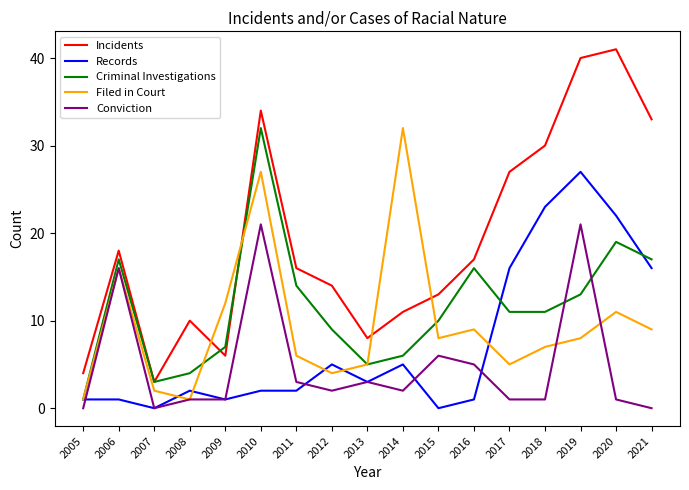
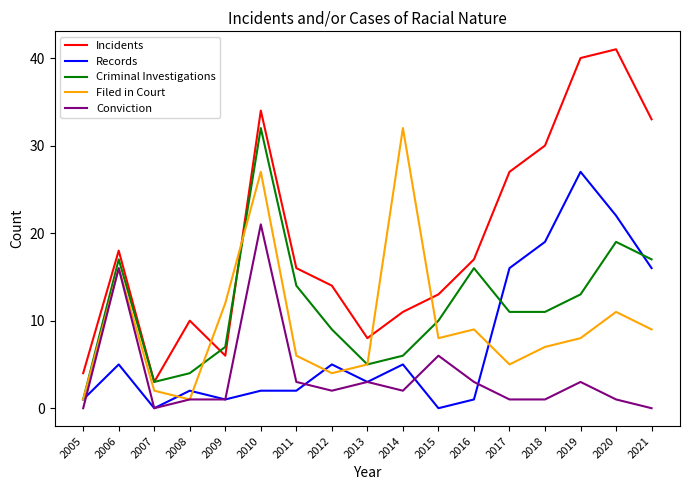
  {
    "Incidents": {
      "2005": 4,
      "2006": 18,
      "2008": 10,
      "2009": 6,
      "2010": 34,
      "2011": 16,
      "2012": 14,
      "2013": 8,
      "2014": 11,
      "2015": 13,
      "2016": 17,
      "2017": 27,
      "2018": 30,
      "2019": 40,
      "2020": 41,
      "2021": 33
    },
    "Records": {
-     "2006": 1,
+     "2006": 5,
      "2008": 2,
      "2010": 2,
      "2011": 2,
      "2012": 5,
      "2014": 5,
      "2015": 0,
      "2016": 1,
      "2017": 16,
-     "2018": 23,
+     "2018": 19,
      "2019": 27,
      "2020": 22,
      "2021": 16
    },
    "Criminal Investigations": {
      "2006": 17,
      "2008": 4,
      "2009": 7,
      "2010": 32,
      "2011": 14,
      "2012": 9,
      "2014": 6,
      "2015": 10,
      "2016": 16,
      "2017": 11,
      "2018": 11,
      "2019": 13,
      "2020": 19,
      "2021": 17
    },
    "Filed in Court": {
      "2007": 2,
      "2009": 12,
      "2010": 27,
      "2011": 6,
      "2012": 4,
      "2014": 32,
      "2015": 8,
      "2016": 9,
      "2017": 5,
      "2018": 7,
      "2019": 8,
      "2020": 11,
      "2021": 9
    },
    "Conviction": {
      "2005": 0,
      "2010": 21,
      "2011": 3,
      "2012": 2,
      "2014": 2,
      "2015": 6,
-     "2016": 5,
+     "2016": 3,
      "2017": 1,
      "2018": 1,
-     "2019": 21,
+     "2019": 3,
      "2020": 1,
      "2021": 0
    }
  }
